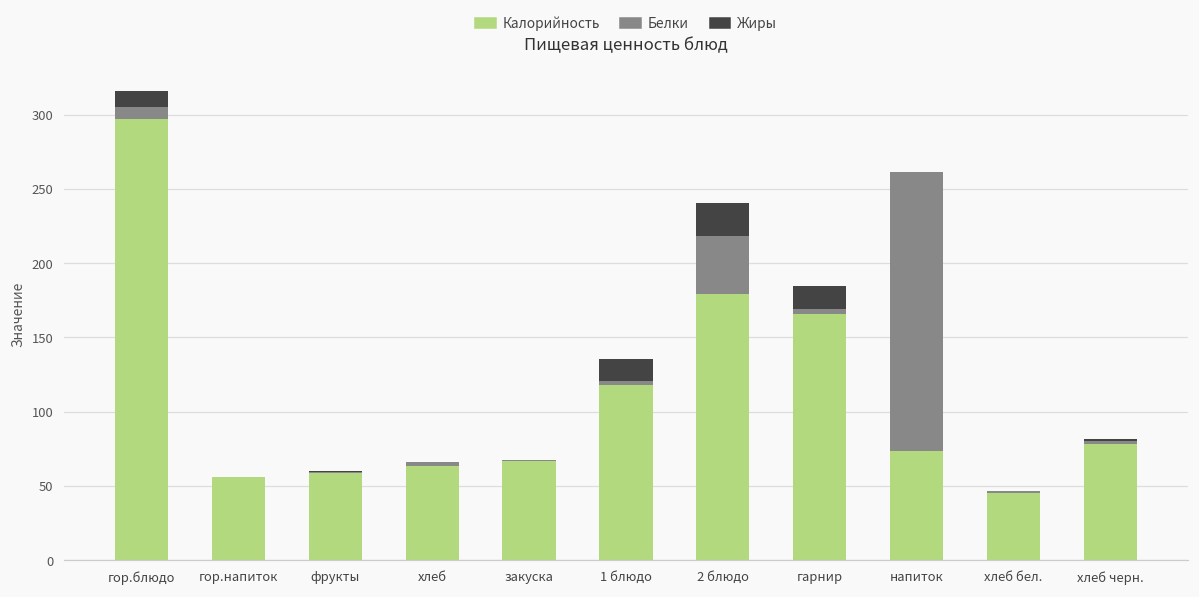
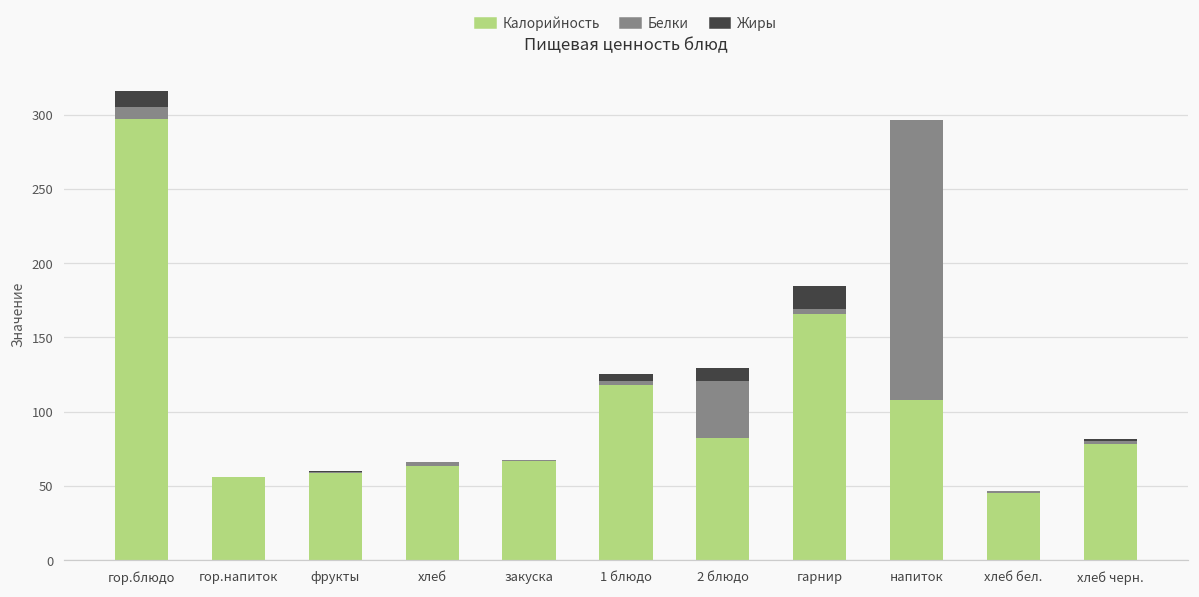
  {
    "Калорийность": {
      "гор.блюдо": 297,
      "гор.напиток": 56,
      "фрукты": 59,
      "хлеб": 64,
      "закуска": 67,
      "1 блюдо": 118,
-     "2 блюдо": 179,
+     "2 блюдо": 82,
      "гарнир": 166,
-     "напиток": 73,
+     "напиток": 108,
      "хлеб бел.": 45,
      "хлеб черн.": 78
    },
    "Белки": {
      "гор.блюдо": 8,
      "хлеб": 2,
      "1 блюдо": 2,
      "2 блюдо": 39,
      "гарнир": 3,
      "напиток": 188,
      "хлеб черн.": 3
    },
    "Жиры": {
      "гор.блюдо": 11,
      "гор.напиток": 0,
      "закуска": 0,
-     "1 блюдо": 15,
-     "2 блюдо": 23,
+     "1 блюдо": 5,
+     "2 блюдо": 8,
      "гарнир": 16,
      "напиток": 0
    }
  }
